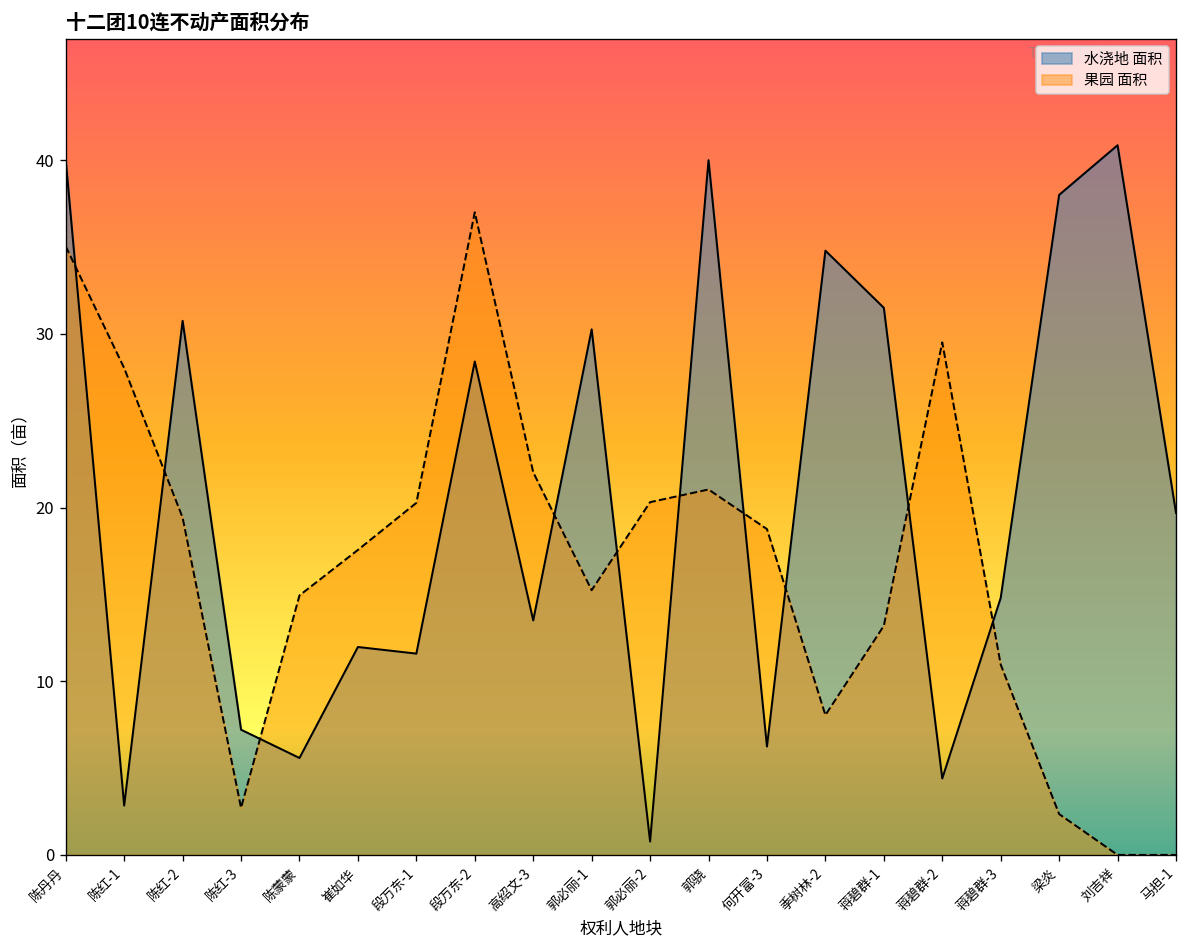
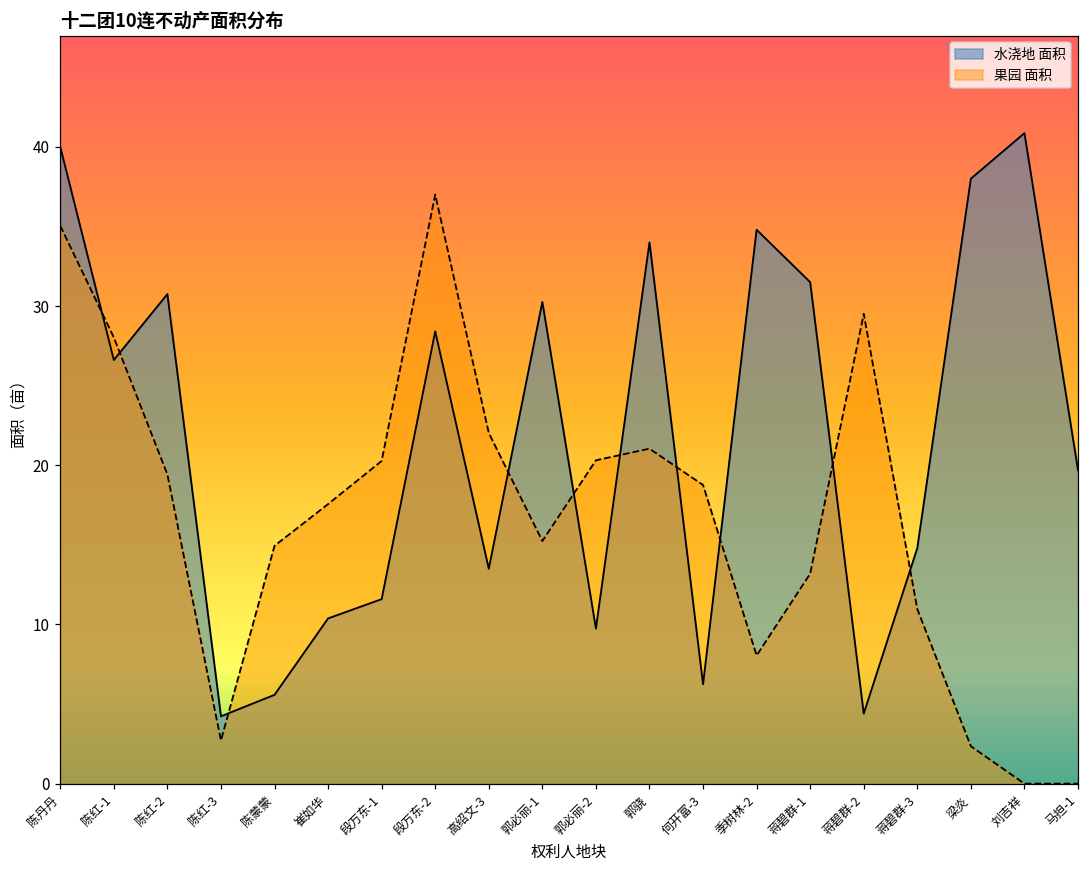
  {
    "水浇地 面积": {
      "陈丹丹": 40.0,
-     "陈红-1": 2.8,
+     "陈红-1": 26.6,
      "陈红-2": 30.8,
-     "陈红-3": 7.2,
+     "陈红-3": 4.2,
      "陈蒙蒙": 5.6,
-     "崔如华": 12.0,
+     "崔如华": 10.4,
      "段万东-1": 11.6,
      "段万东-2": 28.4,
      "高绍文-3": 13.5,
      "郭必丽-1": 30.3,
-     "郭必丽-2": 0.8,
-     "郭骁": 40,
+     "郭必丽-2": 9.7,
+     "郭骁": 34,
      "何开富-3": 6.2,
      "季树林-2": 34.8,
      "蒋碧群-1": 31.5,
      "蒋碧群-2": 4.4,
      "蒋碧群-3": 14.8,
      "梁炎": 38.0,
      "刘吉祥": 40.9,
      "马担-1": 19.7
    },
    "果园 面积": {
      "陈丹丹": 35.0,
      "陈红-1": 28.0,
      "陈红-2": 19.4,
      "陈红-3": 2.7,
      "陈蒙蒙": 14.9,
      "崔如华": 17.6,
      "段万东-1": 20.3,
      "段万东-2": 37.0,
      "高绍文-3": 22.0,
      "郭必丽-1": 15.2,
      "郭必丽-2": 20.3,
      "郭骁": 21.0,
      "何开富-3": 18.8,
      "季树林-2": 8.1,
      "蒋碧群-1": 13.2,
      "蒋碧群-2": 29.5,
      "蒋碧群-3": 11.0,
      "梁炎": 2.4,
      "刘吉祥": 0.0,
      "马担-1": 0.0
    }
  }
